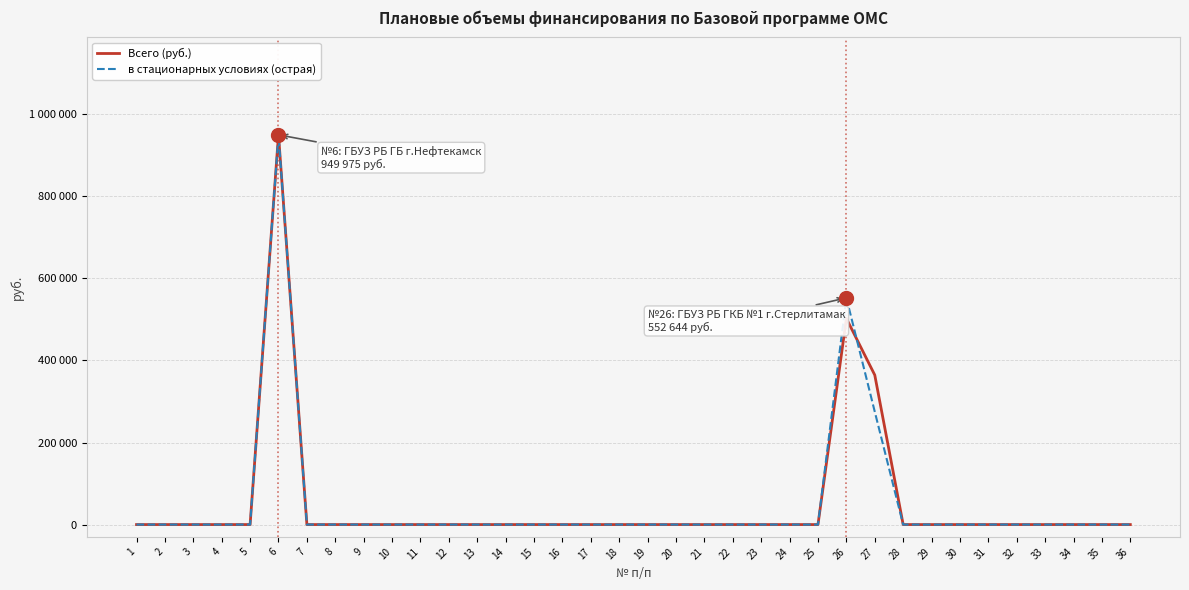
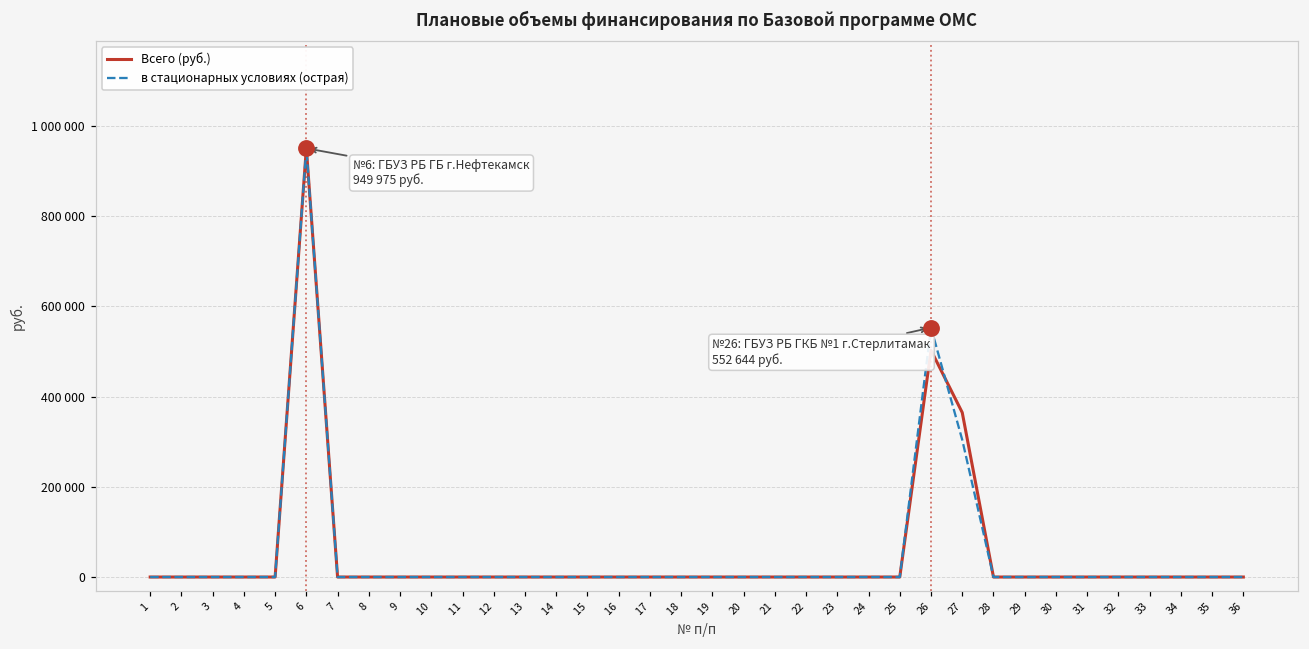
  {
    "в стационарных условиях (острая)": {
-     "27": 280000
+     "27": 300000
    }
  }
